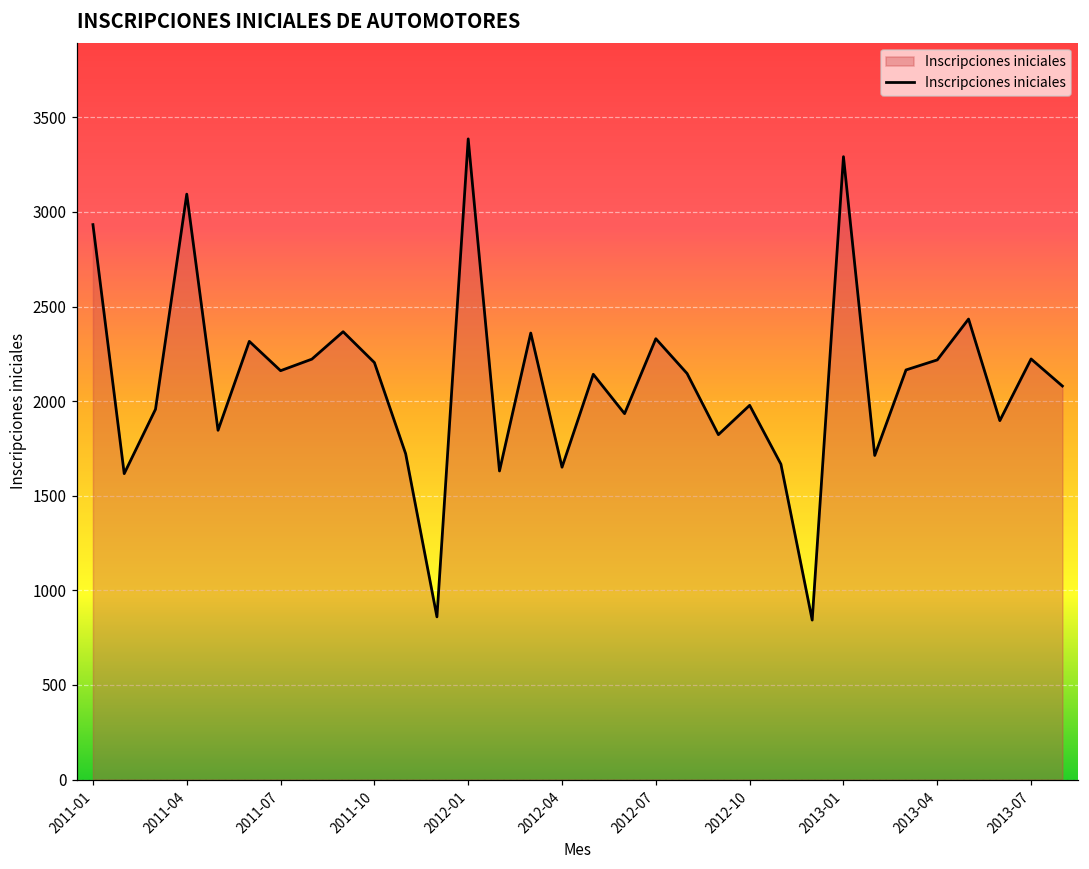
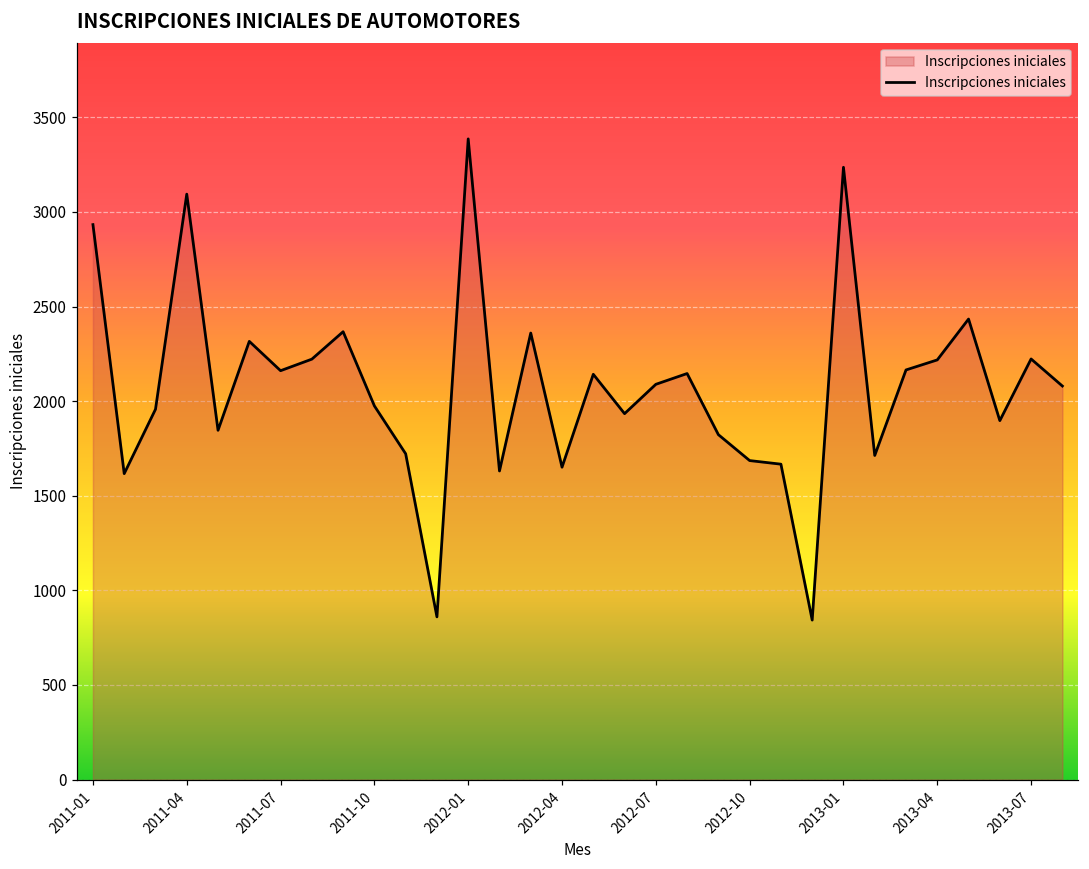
  {
    "2011-01": 2930,
    "2011-04": 3090,
    "2011-07": 2160,
-   "2011-10": 2200,
+   "2011-10": 1980,
    "2012-01": 3390,
    "2012-04": 1650,
-   "2012-07": 2330,
-   "2012-10": 1980,
-   "2013-01": 3290,
+   "2012-07": 2090,
+   "2012-10": 1690,
+   "2013-01": 3240,
    "2013-04": 2220,
    "2013-07": 2220
  }
